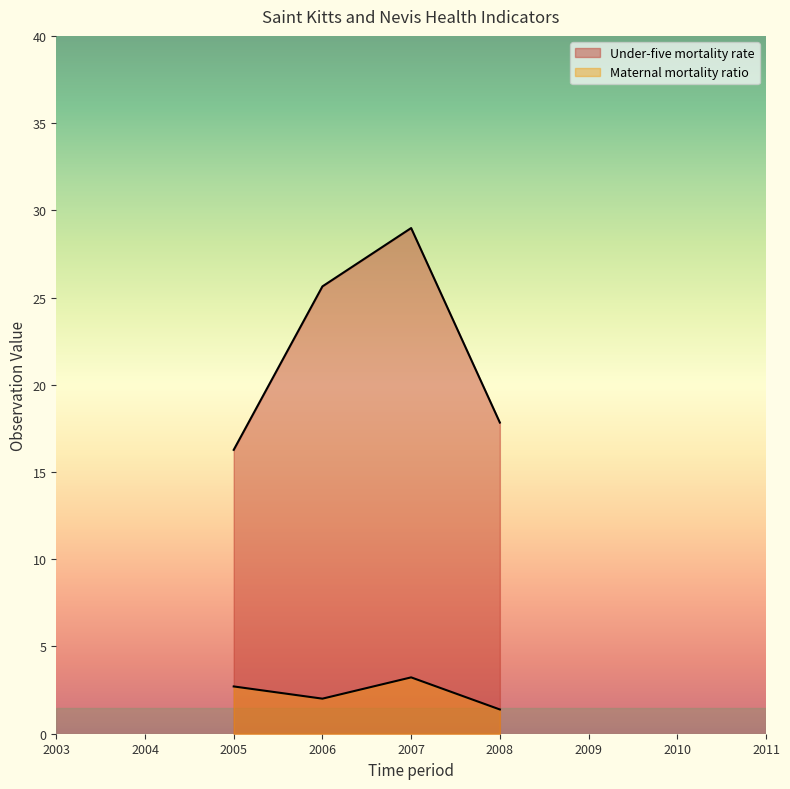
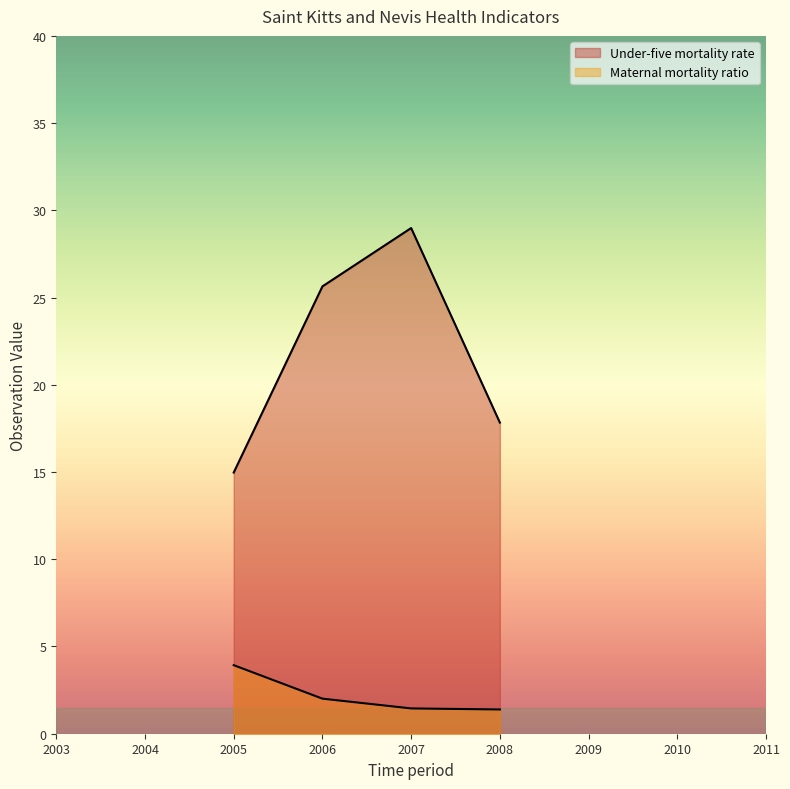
  {
    "Under-five mortality rate": {
-     "2005": 16.3,
+     "2005": 15.0,
      "2006": 25.6,
      "2007": 29.0,
      "2008": 17.8
    },
    "Maternal mortality ratio": {
-     "2005": 2.7,
+     "2005": 3.9,
      "2006": 2.0,
-     "2007": 3.2,
+     "2007": 1.5,
      "2008": 1.4
    }
  }
